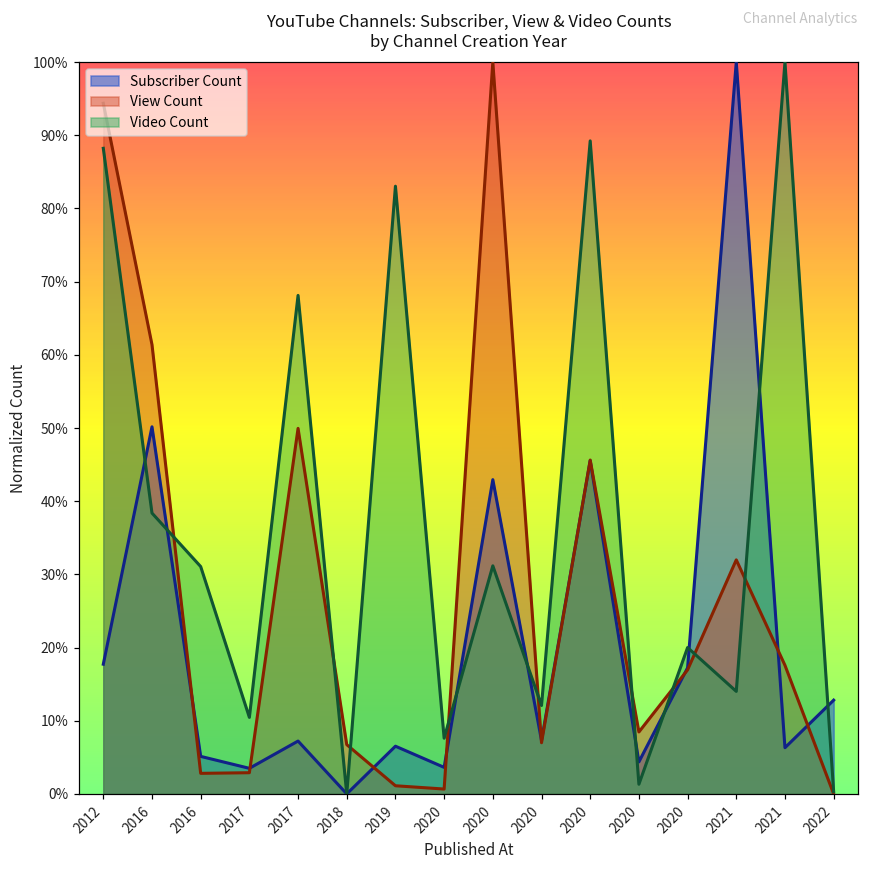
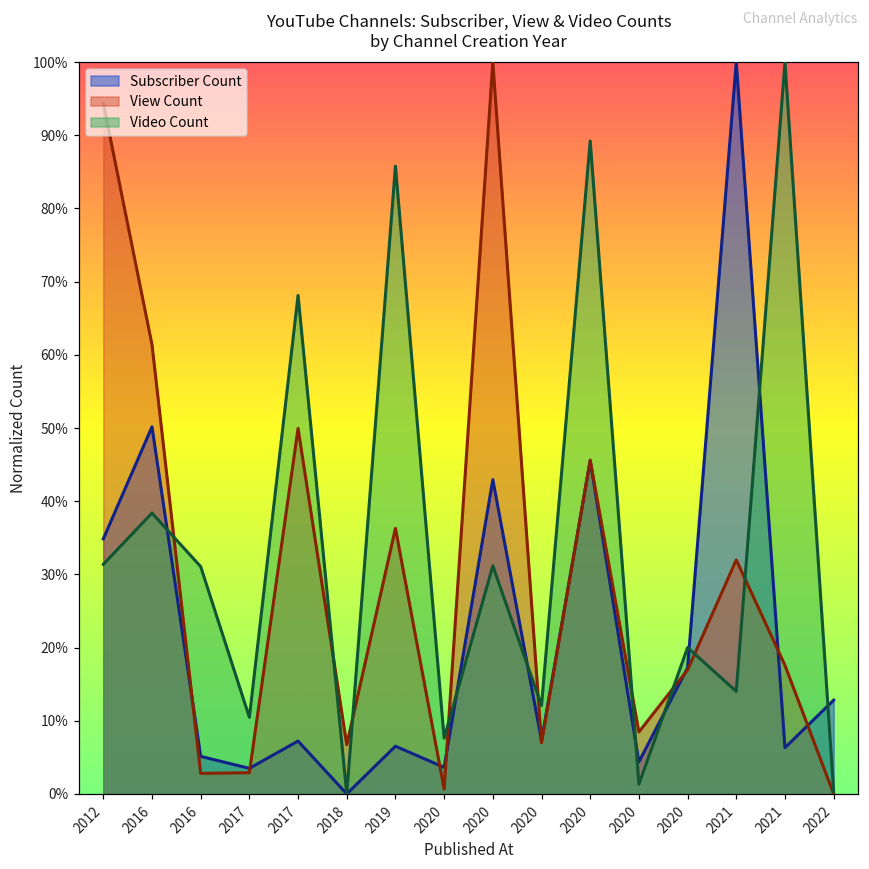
  {
    "Subscriber Count": {
-     "2012": "18%",
+     "2012": "35%",
      "2019": "7%",
      "2022": "13%"
    },
    "View Count": {
      "2018": "7%",
-     "2019": "1%"
+     "2019": "36%"
    },
    "Video Count": {
-     "2012": "88%",
-     "2019": "83%"
+     "2012": "31%",
+     "2019": "86%"
    }
  }
